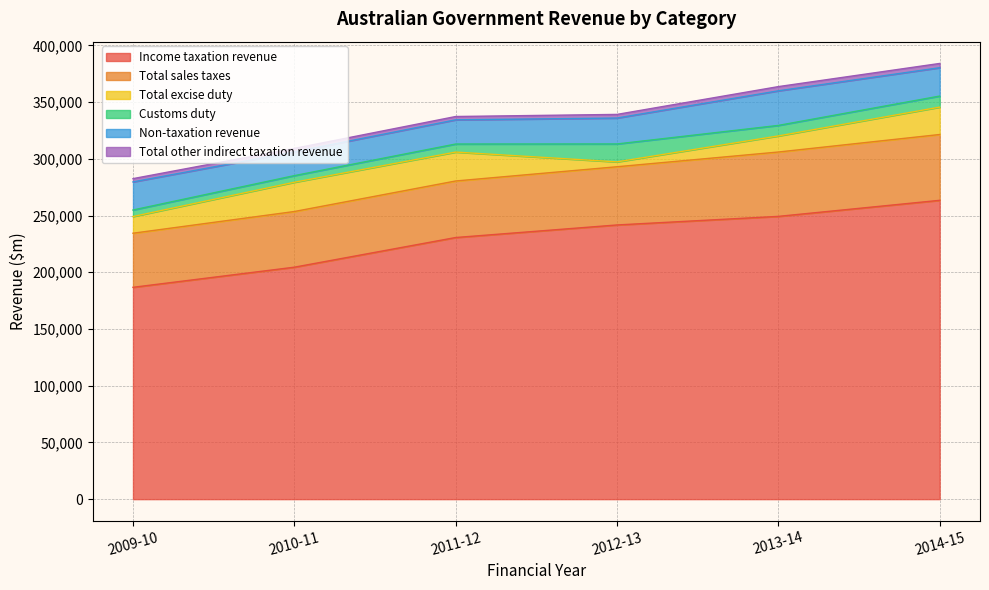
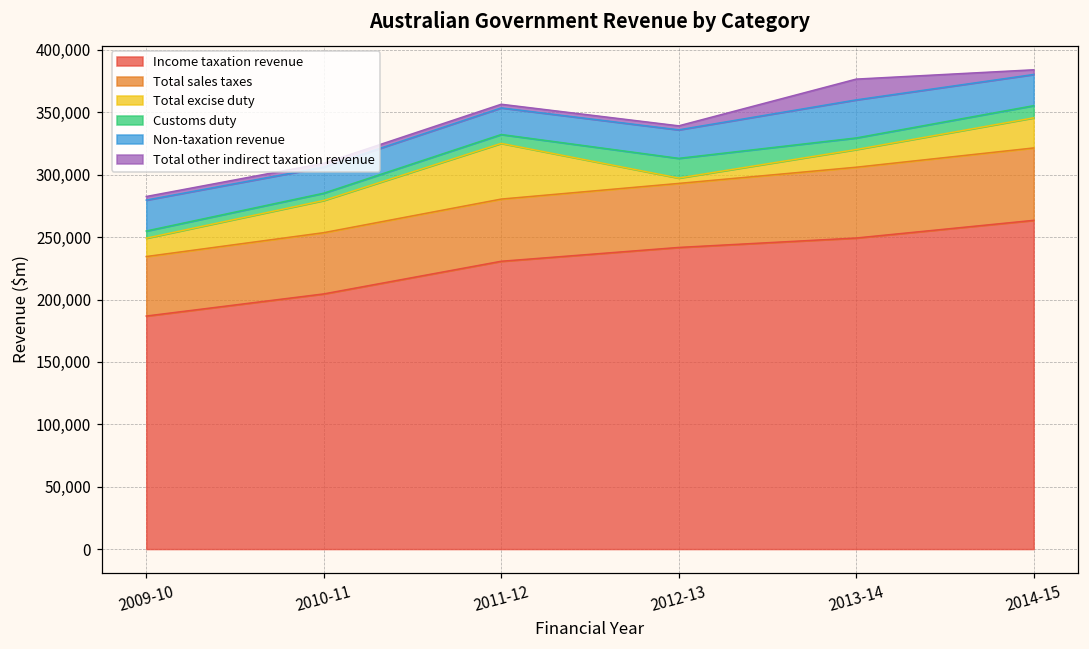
  {
    "Total excise duty": {
      "2009-10": "15,000",
      "2010-11": "26,000",
-     "2011-12": "25,000",
+     "2011-12": "45,000",
      "2012-13": "4,000",
      "2013-14": "14,000",
      "2014-15": "24,000"
    },
    "Customs duty": {
      "2009-10": "6,000",
      "2010-11": "6,000",
      "2011-12": "7,000",
      "2012-13": "16,000",
      "2013-14": "9,000",
      "2014-15": "10,000"
    },
    "Non-taxation revenue": {
      "2009-10": "25,000",
      "2011-12": "21,000",
      "2012-13": "23,000",
      "2013-14": "30,000",
      "2014-15": "25,000"
    },
    "Total other indirect taxation revenue": {
      "2009-10": "3,000",
      "2011-12": "3,000",
      "2012-13": "3,000",
-     "2013-14": "4,000",
+     "2013-14": "17,000",
      "2014-15": "4,000"
    }
  }
